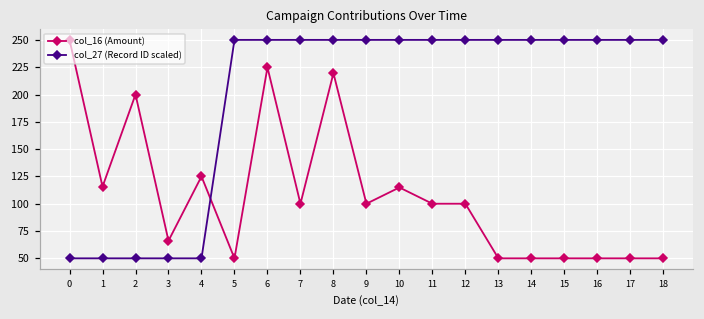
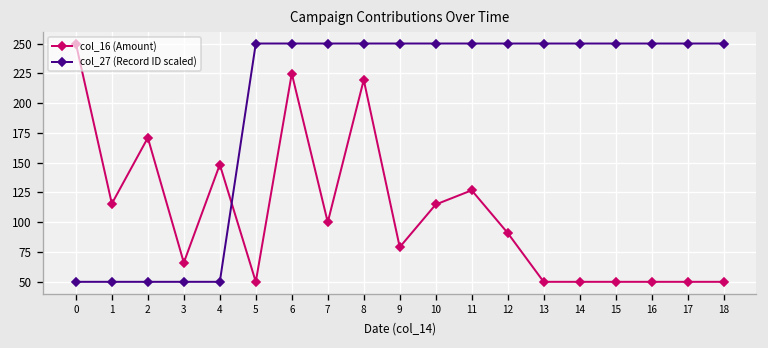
  {
    "col_16 (Amount)": {
      "1": 120,
-     "2": 200,
+     "2": 170,
      "3": 70,
-     "4": 130,
+     "4": 150,
      "5": 50,
      "6": 220,
      "7": 100,
      "8": 220,
-     "9": 100,
+     "9": 80,
      "10": 110,
-     "11": 100,
-     "12": 100,
+     "11": 130,
+     "12": 90,
      "13": 50,
      "14": 50,
      "15": 50,
      "16": 50,
      "17": 50,
      "18": 50
    },
    "col_27 (Record ID scaled)": {
      "0": 50,
      "1": 50,
      "2": 50,
      "3": 50,
      "4": 50,
      "5": 250,
      "6": 250,
      "7": 250,
      "8": 250,
      "9": 250,
      "10": 250,
      "11": 250,
      "12": 250,
      "13": 250,
      "14": 250,
      "15": 250,
      "16": 250,
      "17": 250,
      "18": 250
    }
  }
